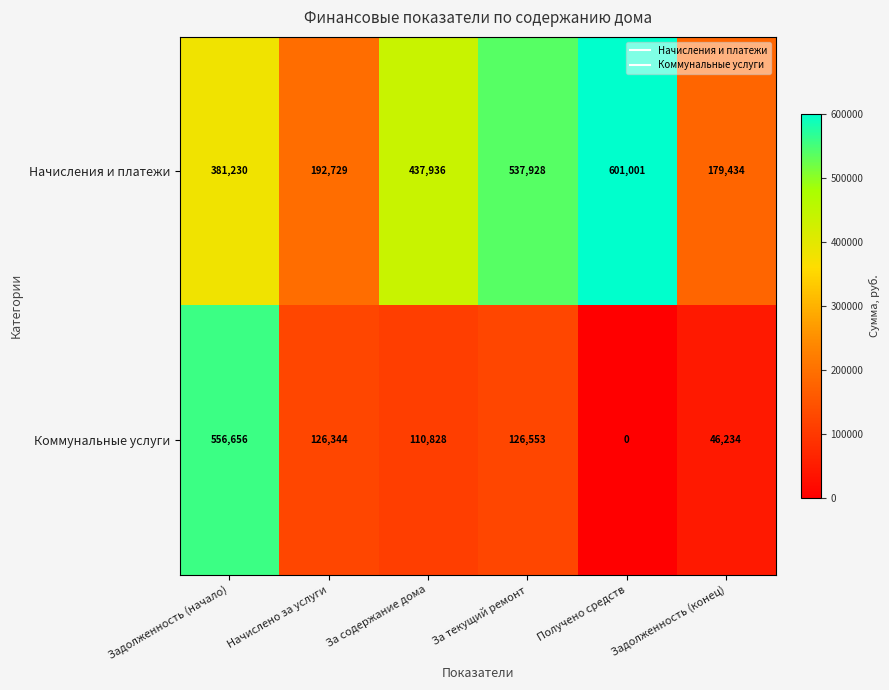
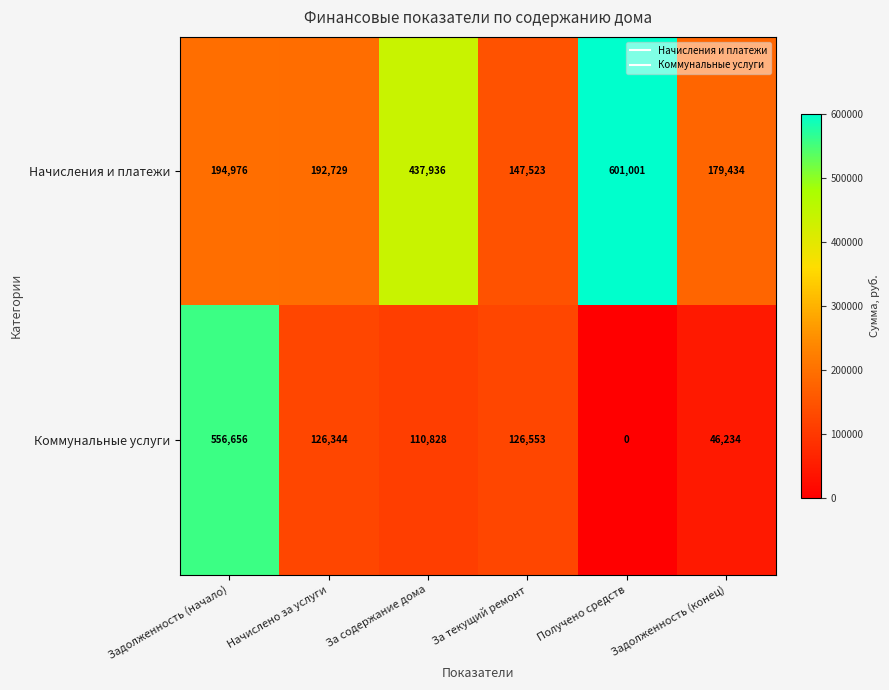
  {
    "Начисления и платежи": {
-     "Задолженность (начало)": "381,230",
+     "Задолженность (начало)": "194,976",
      "Начислено за услуги": "192,729",
      "За содержание дома": "437,936",
-     "За текущий ремонт": "537,928",
+     "За текущий ремонт": "147,523",
      "Получено средств": "601,001",
      "Задолженность (конец)": "179,434"
    },
    "Коммунальные услуги": {
      "Задолженность (начало)": "556,656",
      "Начислено за услуги": "126,344",
      "За содержание дома": "110,828",
      "За текущий ремонт": "126,553",
      "Получено средств": "0",
      "Задолженность (конец)": "46,234"
    }
  }
